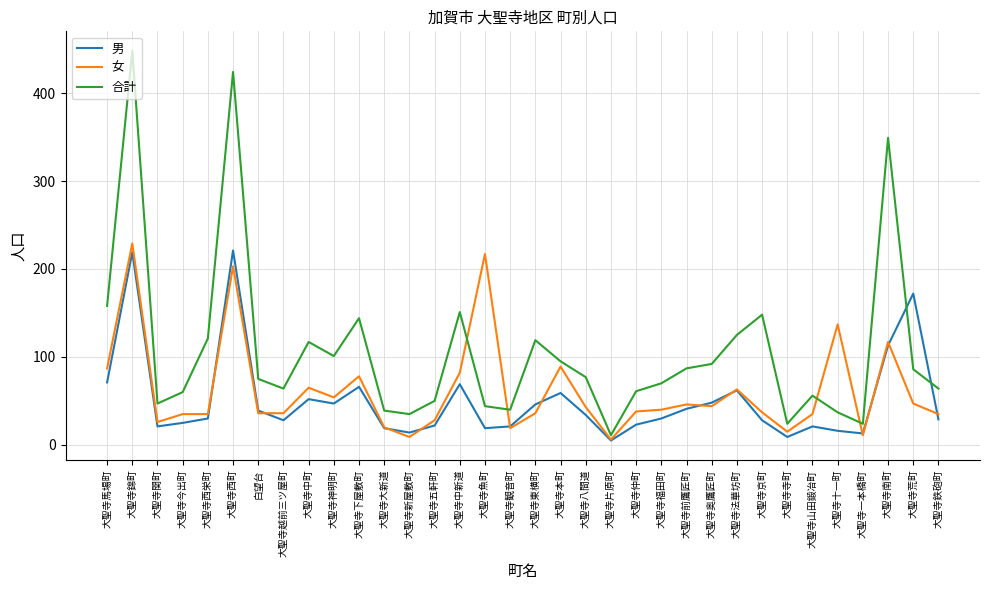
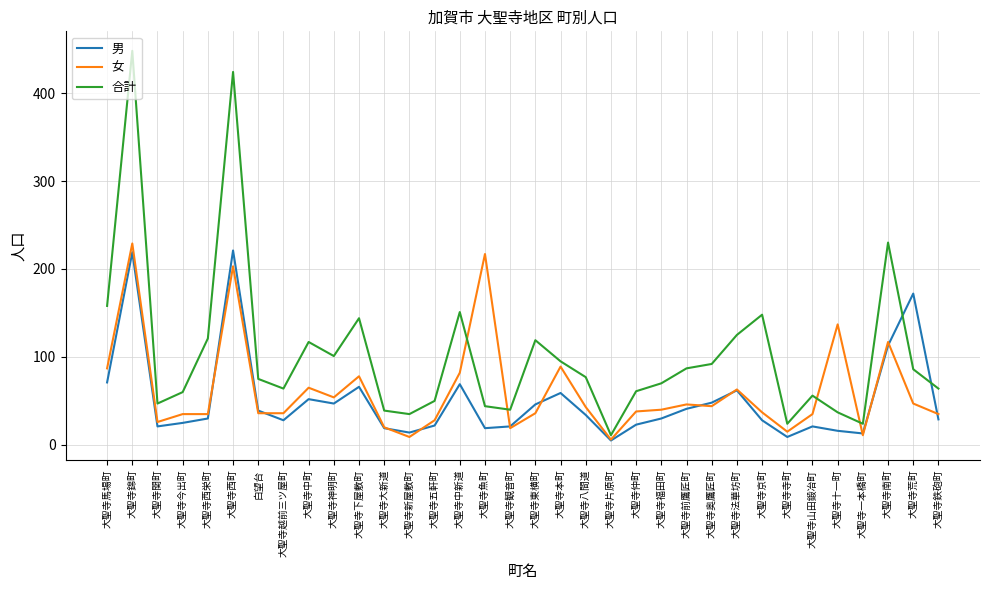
  {
    "男": {
      "大聖寺馬場町": 70,
      "大聖寺錦町": 220,
      "大聖寺関町": 20,
      "大聖寺今出町": 30,
      "大聖寺西栄町": 30,
      "大聖寺西町": 220,
      "白望台": 40,
      "大聖寺越前三ツ屋町": 30,
      "大聖寺中町": 50,
      "大聖寺神明町": 50,
      "大聖寺下屋敷町": 70,
      "大聖寺新屋敷町": 10,
      "大聖寺五軒町": 20,
      "大聖寺中新道": 70,
      "大聖寺魚町": 20,
      "大聖寺東横町": 50,
      "大聖寺本町": 60,
      "大聖寺八間道": 30,
      "大聖寺仲町": 20,
      "大聖寺福田町": 30,
      "大聖寺前鷹匠町": 40,
      "大聖寺奥鷹匠町": 50,
      "大聖寺京町": 30,
      "大聖寺寺町": 10,
      "大聖寺山田鍛冶町": 20,
      "大聖寺十一町": 20,
      "大聖寺南町": 110,
      "大聖寺荒町": 170,
      "大聖寺鉄砲町": 30
    },
    "女": {
      "大聖寺馬場町": 90,
      "大聖寺錦町": 230,
      "大聖寺関町": 30,
      "大聖寺今出町": 40,
      "大聖寺西栄町": 40,
      "大聖寺西町": 200,
      "白望台": 40,
      "大聖寺越前三ツ屋町": 40,
      "大聖寺中町": 70,
      "大聖寺神明町": 50,
      "大聖寺下屋敷町": 80,
      "大聖寺新屋敷町": 10,
      "大聖寺五軒町": 30,
      "大聖寺中新道": 80,
      "大聖寺魚町": 220,
      "大聖寺東横町": 40,
      "大聖寺本町": 90,
      "大聖寺八間道": 40,
      "大聖寺仲町": 40,
      "大聖寺福田町": 40,
      "大聖寺前鷹匠町": 50,
      "大聖寺奥鷹匠町": 40,
      "大聖寺京町": 40,
      "大聖寺寺町": 20,
      "大聖寺山田鍛冶町": 40,
      "大聖寺十一町": 140,
      "大聖寺南町": 120,
      "大聖寺荒町": 50,
      "大聖寺鉄砲町": 40
    },
    "合計": {
      "大聖寺馬場町": 160,
      "大聖寺関町": 50,
      "大聖寺今出町": 60,
      "大聖寺西栄町": 120,
      "大聖寺西町": 420,
      "白望台": 80,
      "大聖寺越前三ツ屋町": 60,
      "大聖寺中町": 120,
      "大聖寺神明町": 100,
      "大聖寺下屋敷町": 140,
      "大聖寺大新道": 40,
      "大聖寺新屋敷町": 40,
      "大聖寺五軒町": 50,
      "大聖寺中新道": 150,
      "大聖寺魚町": 40,
      "大聖寺観音町": 40,
      "大聖寺東横町": 120,
      "大聖寺本町": 100,
      "大聖寺八間道": 80,
      "大聖寺片原町": 10,
      "大聖寺仲町": 60,
      "大聖寺福田町": 70,
      "大聖寺前鷹匠町": 90,
      "大聖寺奥鷹匠町": 90,
      "大聖寺法華坊町": 130,
      "大聖寺京町": 150,
      "大聖寺寺町": 20,
      "大聖寺山田鍛冶町": 60,
      "大聖寺十一町": 40,
      "大聖寺一本橋町": 20,
-     "大聖寺南町": 350,
+     "大聖寺南町": 230,
      "大聖寺荒町": 90,
      "大聖寺鉄砲町": 60
    }
  }
